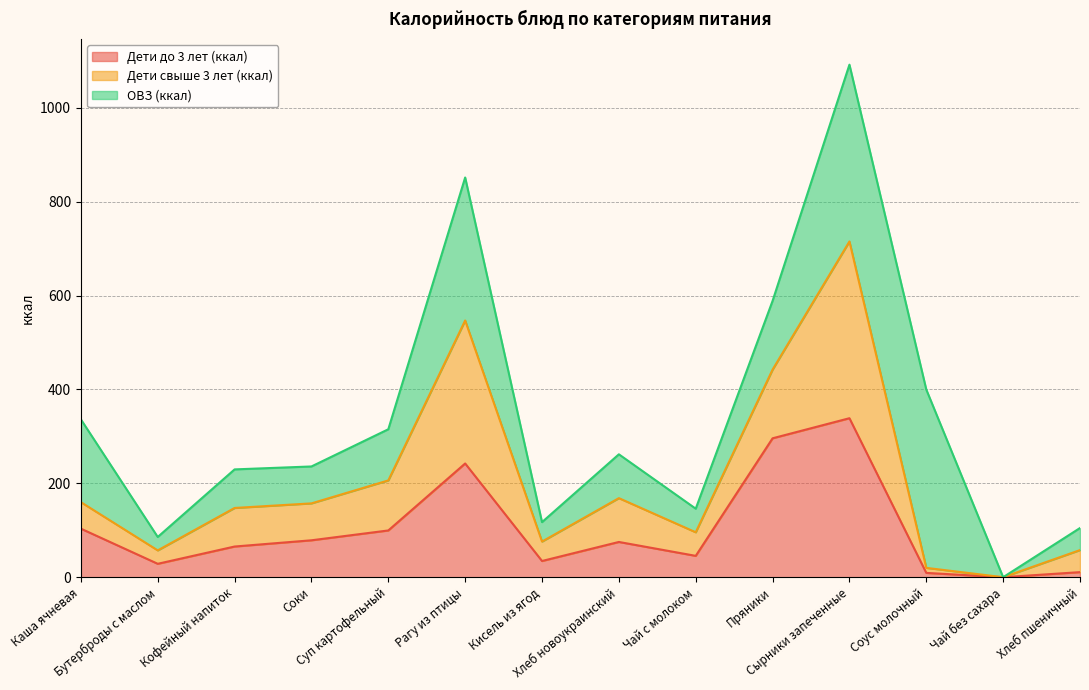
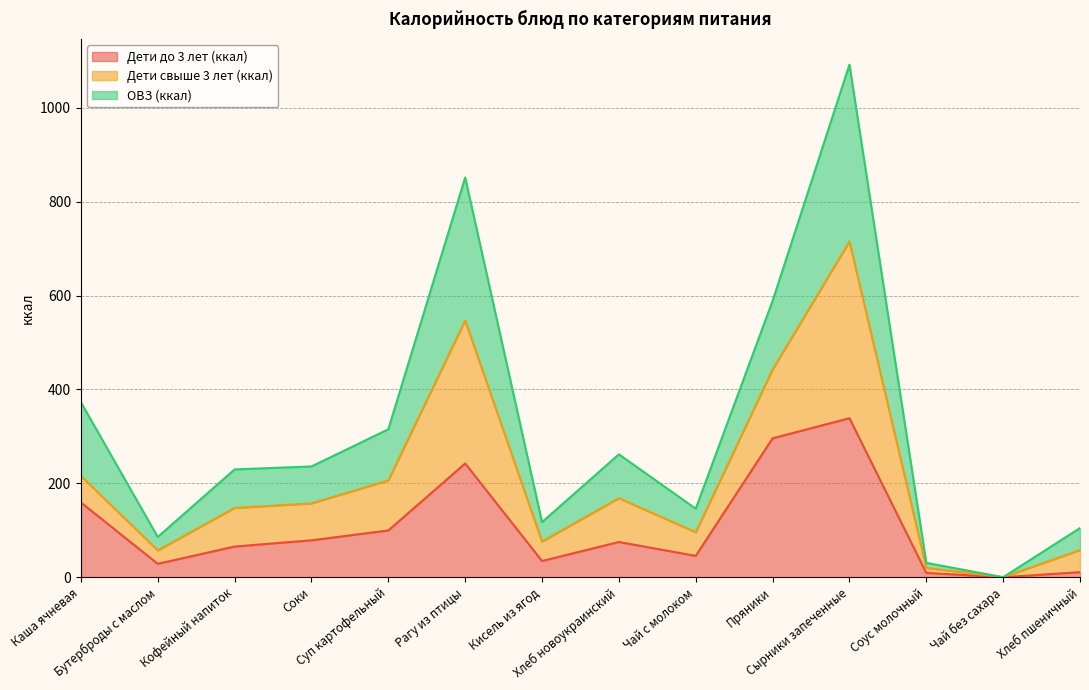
  {
    "Дети до 3 лет (ккал)": {
-     "Каша ячневая": 100,
+     "Каша ячневая": 160,
      "Бутерброды с маслом": 30,
      "Кофейный напиток": 70,
      "Соки": 80,
      "Суп картофельный": 100,
      "Рагу из птицы": 240,
      "Кисель из ягод": 30,
      "Хлеб новоукраинский": 80,
      "Чай с молоком": 50,
      "Пряники": 300,
      "Сырники запеченные": 340,
      "Соус молочный": 10,
      "Хлеб пшеничный": 10
    },
    "Дети свыше 3 лет (ккал)": {
      "Каша ячневая": 60,
      "Бутерброды с маслом": 30,
      "Кофейный напиток": 80,
      "Соки": 80,
      "Суп картофельный": 110,
      "Рагу из птицы": 300,
      "Кисель из ягод": 40,
      "Хлеб новоукраинский": 90,
      "Чай с молоком": 50,
      "Пряники": 150,
      "Сырники запеченные": 380,
      "Соус молочный": 10,
      "Хлеб пшеничный": 50
    },
    "ОВЗ (ккал)": {
-     "Каша ячневая": 180,
+     "Каша ячневая": 160,
      "Бутерброды с маслом": 30,
      "Кофейный напиток": 80,
      "Соки": 80,
      "Суп картофельный": 110,
      "Рагу из птицы": 300,
      "Кисель из ягод": 40,
      "Хлеб новоукраинский": 90,
      "Чай с молоком": 50,
      "Пряники": 150,
      "Сырники запеченные": 380,
-     "Соус молочный": 380,
+     "Соус молочный": 10,
      "Хлеб пшеничный": 50
    }
  }
